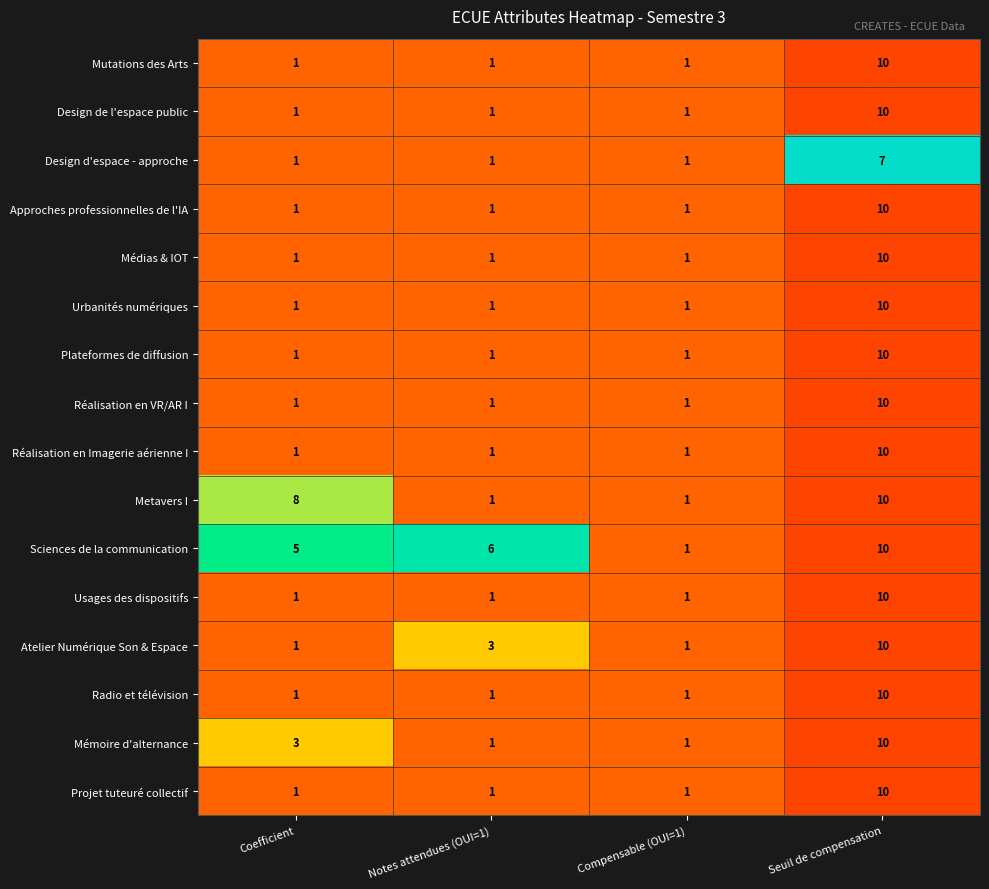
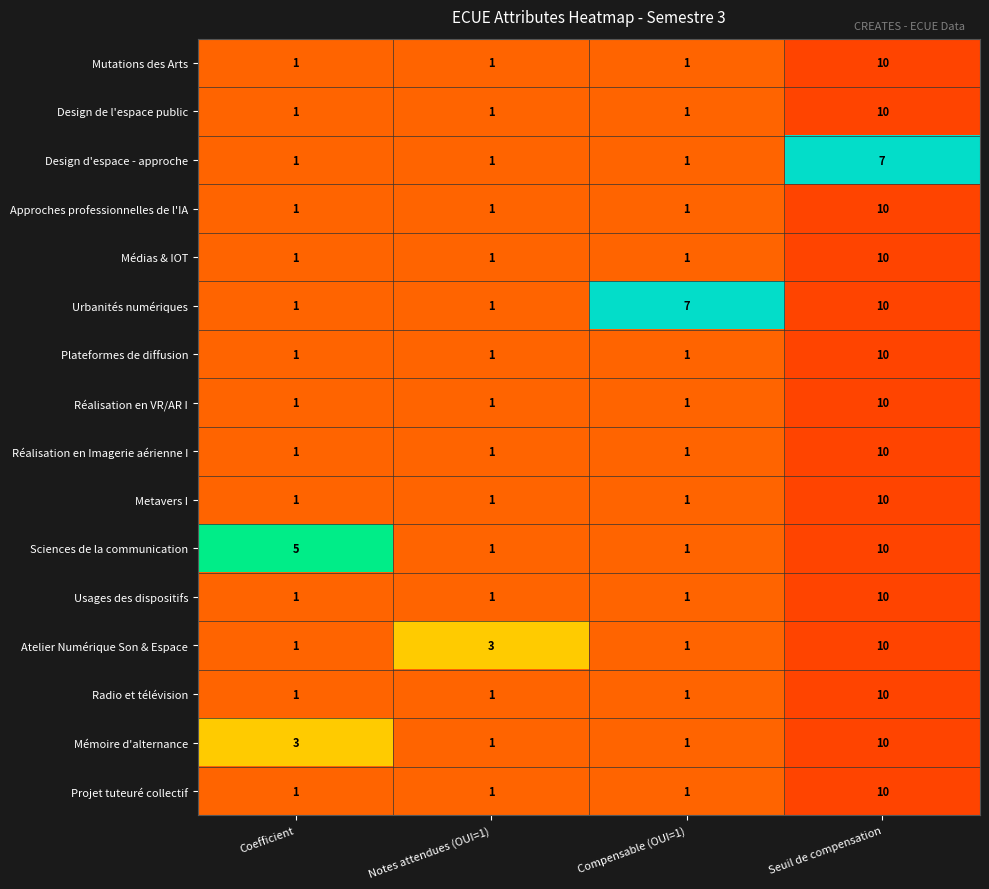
  {
    "Mutations des Arts": {
      "Coefficient": 1,
      "Notes attendues (OUI=1)": 1,
      "Compensable (OUI=1)": 1,
      "Seuil de compensation": 10
    },
    "Design de l'espace public": {
      "Coefficient": 1,
      "Notes attendues (OUI=1)": 1,
      "Compensable (OUI=1)": 1,
      "Seuil de compensation": 10
    },
    "Design d'espace - approche": {
      "Coefficient": 1,
      "Notes attendues (OUI=1)": 1,
      "Compensable (OUI=1)": 1,
      "Seuil de compensation": 7
    },
    "Approches professionnelles de l'IA": {
      "Coefficient": 1,
      "Notes attendues (OUI=1)": 1,
      "Compensable (OUI=1)": 1,
      "Seuil de compensation": 10
    },
    "Médias & IOT": {
      "Coefficient": 1,
      "Notes attendues (OUI=1)": 1,
      "Compensable (OUI=1)": 1,
      "Seuil de compensation": 10
    },
    "Urbanités numériques": {
      "Coefficient": 1,
      "Notes attendues (OUI=1)": 1,
-     "Compensable (OUI=1)": 1,
+     "Compensable (OUI=1)": 7,
      "Seuil de compensation": 10
    },
    "Plateformes de diffusion": {
      "Coefficient": 1,
      "Notes attendues (OUI=1)": 1,
      "Compensable (OUI=1)": 1,
      "Seuil de compensation": 10
    },
    "Réalisation en VR/AR I": {
      "Coefficient": 1,
      "Notes attendues (OUI=1)": 1,
      "Compensable (OUI=1)": 1,
      "Seuil de compensation": 10
    },
    "Réalisation en Imagerie aérienne I": {
      "Coefficient": 1,
      "Notes attendues (OUI=1)": 1,
      "Compensable (OUI=1)": 1,
      "Seuil de compensation": 10
    },
    "Metavers I": {
-     "Coefficient": 8,
+     "Coefficient": 1,
      "Notes attendues (OUI=1)": 1,
      "Compensable (OUI=1)": 1,
      "Seuil de compensation": 10
    },
    "Sciences de la communication": {
      "Coefficient": 5,
-     "Notes attendues (OUI=1)": 6,
+     "Notes attendues (OUI=1)": 1,
      "Compensable (OUI=1)": 1,
      "Seuil de compensation": 10
    },
    "Usages des dispositifs": {
      "Coefficient": 1,
      "Notes attendues (OUI=1)": 1,
      "Compensable (OUI=1)": 1,
      "Seuil de compensation": 10
    },
    "Atelier Numérique Son & Espace": {
      "Coefficient": 1,
      "Notes attendues (OUI=1)": 3,
      "Compensable (OUI=1)": 1,
      "Seuil de compensation": 10
    },
    "Radio et télévision": {
      "Coefficient": 1,
      "Notes attendues (OUI=1)": 1,
      "Compensable (OUI=1)": 1,
      "Seuil de compensation": 10
    },
    "Mémoire d'alternance": {
      "Coefficient": 3,
      "Notes attendues (OUI=1)": 1,
      "Compensable (OUI=1)": 1,
      "Seuil de compensation": 10
    },
    "Projet tuteuré collectif": {
      "Coefficient": 1,
      "Notes attendues (OUI=1)": 1,
      "Compensable (OUI=1)": 1,
      "Seuil de compensation": 10
    }
  }
